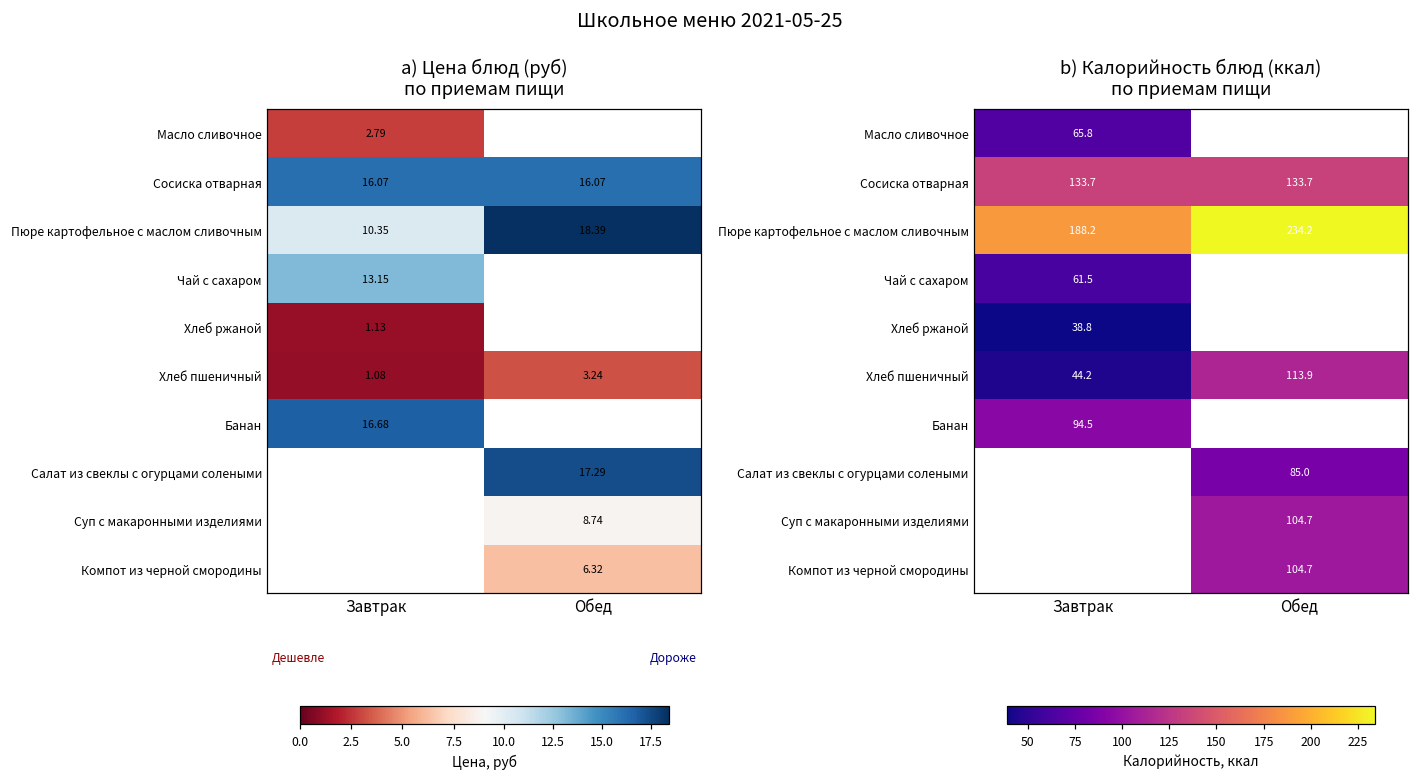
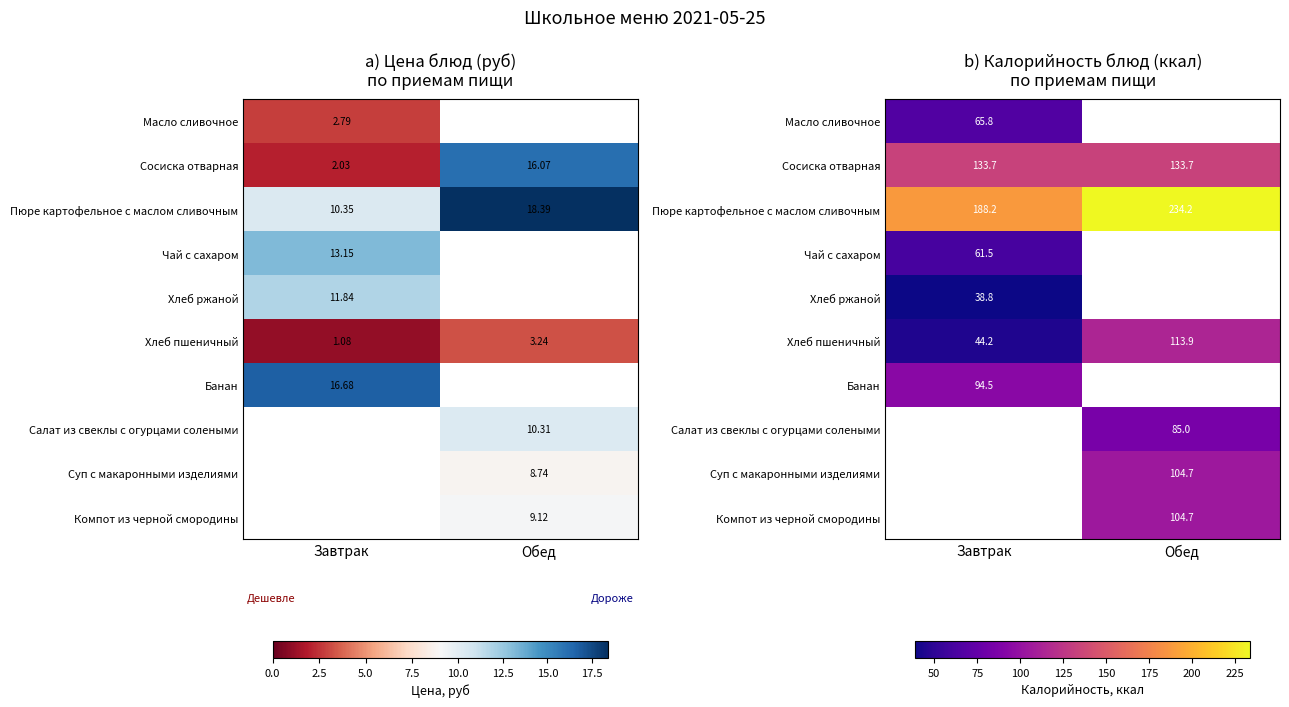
  {
    "a) Цена блюд (руб) по приемам пищи": {
      "Масло сливочное": {
        "Завтрак": 2.79
      },
      "Сосиска отварная": {
-       "Завтрак": 16.07,
+       "Завтрак": 2.03,
        "Обед": 16.07
      },
      "Пюре картофельное с маслом сливочным": {
        "Завтрак": 10.35,
        "Обед": 18.39
      },
      "Чай с сахаром": {
        "Завтрак": 13.15
      },
      "Хлеб ржаной": {
-       "Завтрак": 1.13
+       "Завтрак": 11.84
      },
      "Хлеб пшеничный": {
        "Завтрак": 1.08,
        "Обед": 3.24
      },
      "Банан": {
        "Завтрак": 16.68
      },
      "Салат из свеклы с огурцами солеными": {
-       "Обед": 17.29
+       "Обед": 10.31
      },
      "Суп с макаронными изделиями": {
        "Обед": 8.74
      },
      "Компот из черной смородины": {
-       "Обед": 6.32
+       "Обед": 9.12
      }
    },
    "b) Калорийность блюд (ккал) по приемам пищи": {
      "Масло сливочное": {
        "Завтрак": 65.8
      },
      "Сосиска отварная": {
        "Завтрак": 133.7,
        "Обед": 133.7
      },
      "Пюре картофельное с маслом сливочным": {
        "Завтрак": 188.2,
        "Обед": 234.2
      },
      "Чай с сахаром": {
        "Завтрак": 61.5
      },
      "Хлеб ржаной": {
        "Завтрак": 38.8
      },
      "Хлеб пшеничный": {
        "Завтрак": 44.2,
        "Обед": 113.9
      },
      "Банан": {
        "Завтрак": 94.5
      },
      "Салат из свеклы с огурцами солеными": {
        "Обед": 85.0
      },
      "Суп с макаронными изделиями": {
        "Обед": 104.7
      },
      "Компот из черной смородины": {
        "Обед": 104.7
      }
    }
  }
